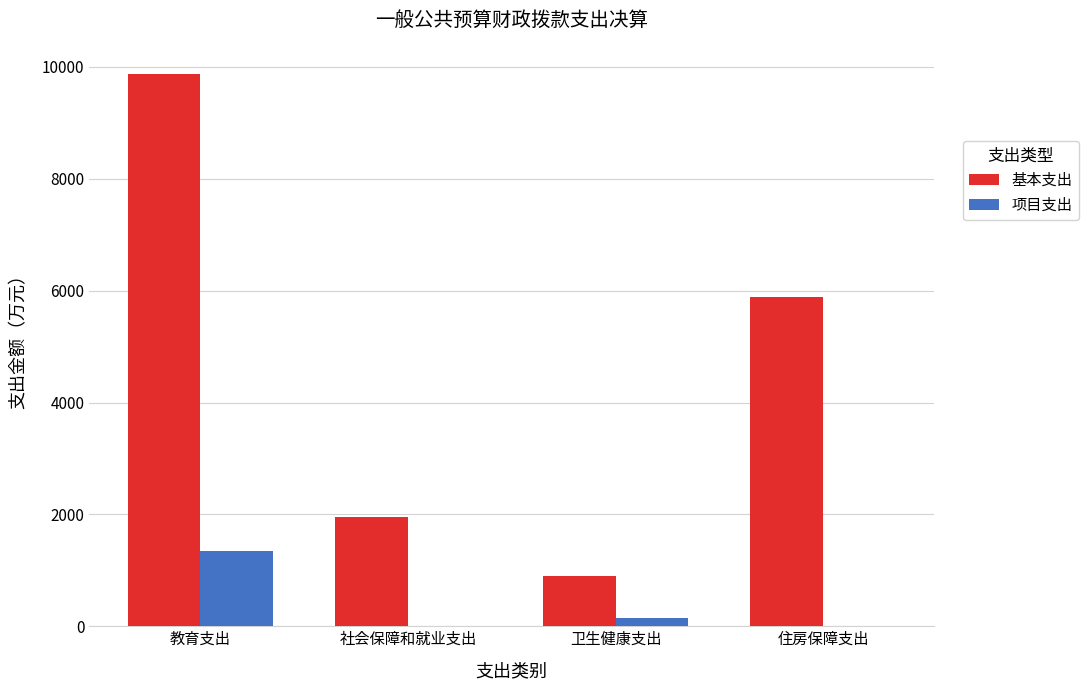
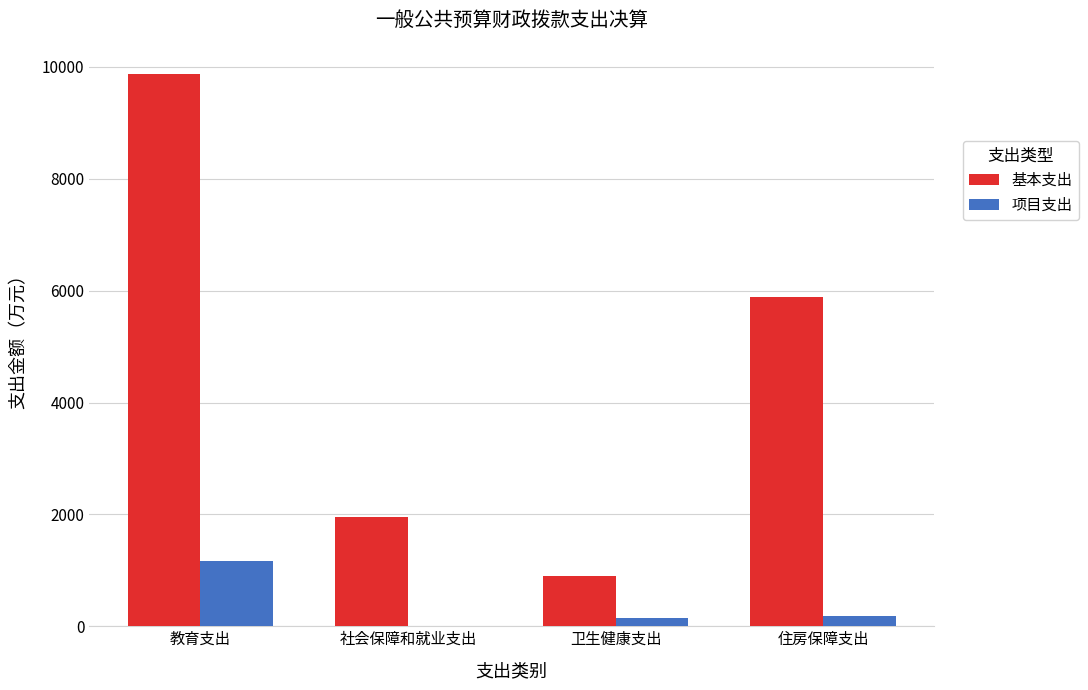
  {
    "基本支出": {
      "教育支出": 9900,
      "社会保障和就业支出": 1900,
      "卫生健康支出": 900,
      "住房保障支出": 5900
    },
    "项目支出": {
-     "教育支出": 1300,
+     "教育支出": 1200,
      "社会保障和就业支出": 0,
      "卫生健康支出": 200,
-     "住房保障支出": 0
+     "住房保障支出": 200
    }
  }
